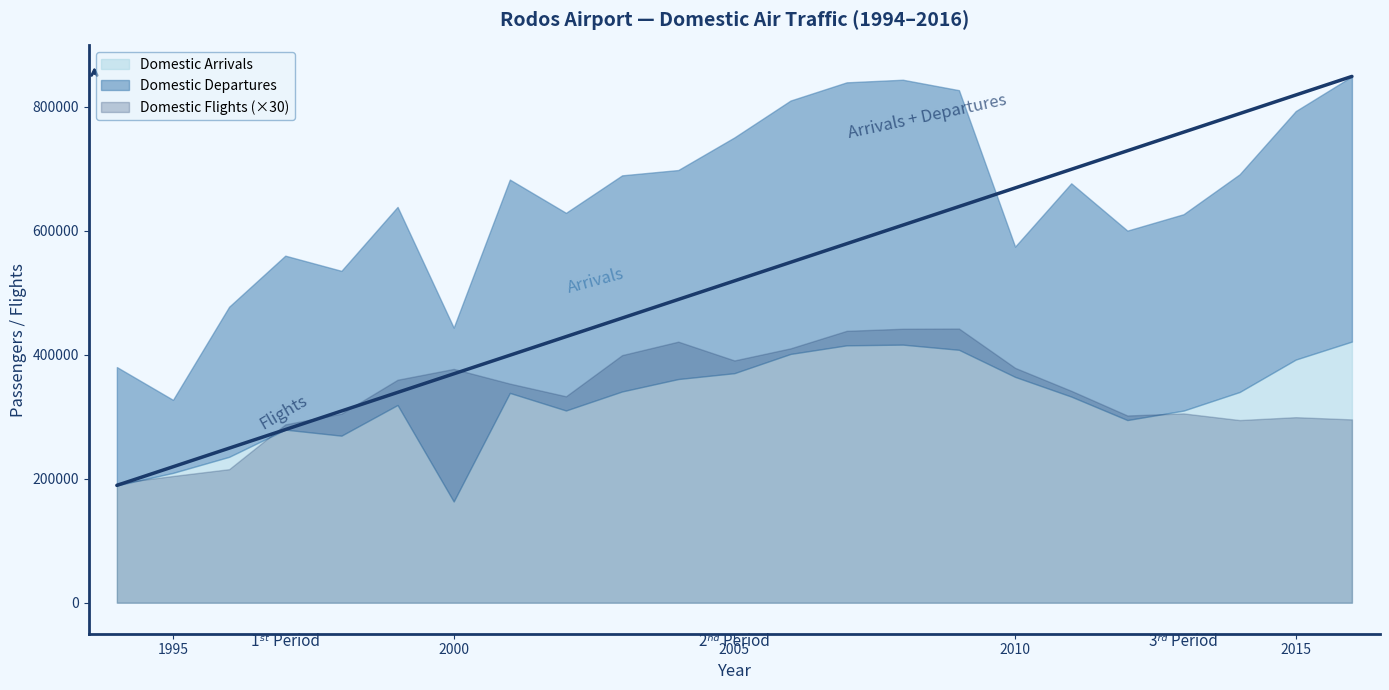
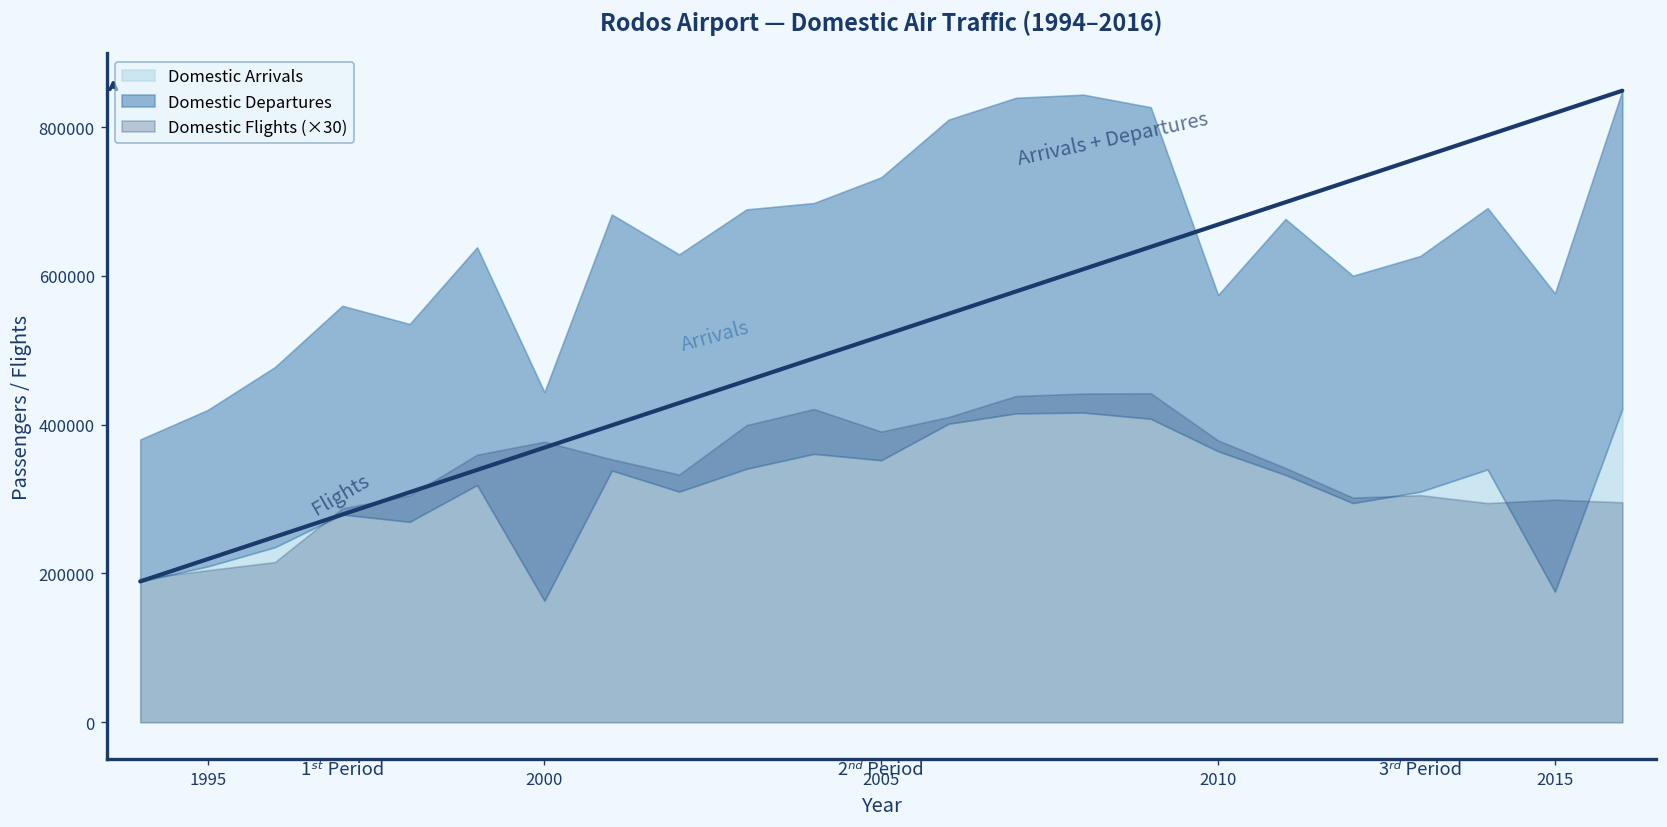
  {
    "Domestic Arrivals": {
      "1995": 210000,
      "2000": 160000,
-     "2005": 370000,
+     "2005": 350000,
      "2010": 360000,
-     "2015": 390000
+     "2015": 180000
    },
    "Domestic Departures": {
-     "1995": 120000,
+     "1995": 210000,
      "2000": 280000,
      "2005": 380000,
      "2010": 210000,
      "2015": 400000
    }
  }
